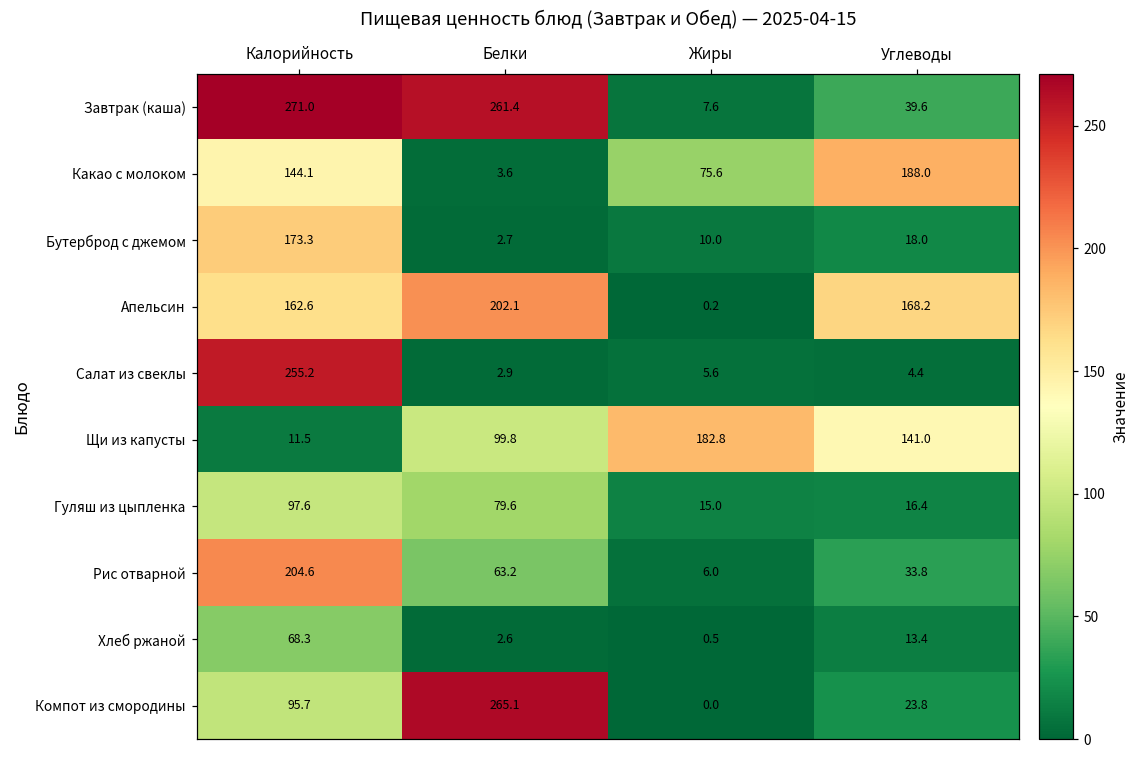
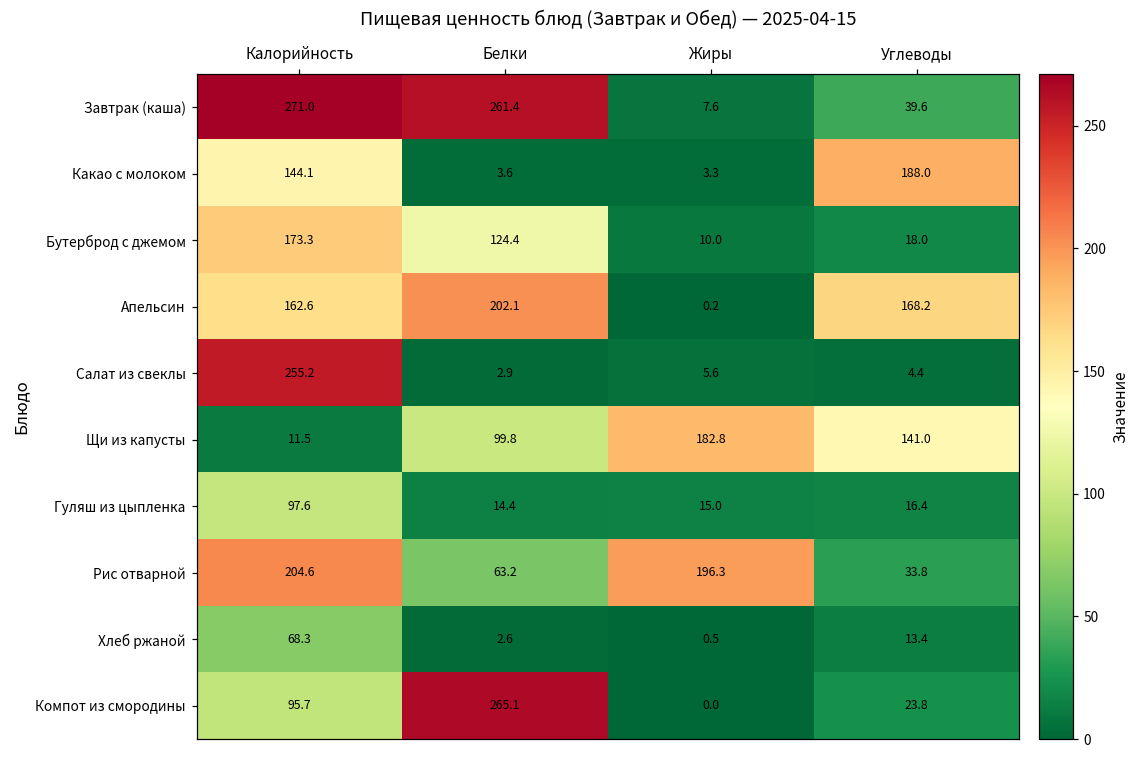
  {
    "Завтрак (каша)": {
      "Калорийность": 271.0,
      "Белки": 261.4,
      "Жиры": 7.6,
      "Углеводы": 39.6
    },
    "Какао с молоком": {
      "Калорийность": 144.1,
      "Белки": 3.6,
-     "Жиры": 75.6,
+     "Жиры": 3.3,
      "Углеводы": 188.0
    },
    "Бутерброд с джемом": {
      "Калорийность": 173.3,
-     "Белки": 2.7,
+     "Белки": 124.4,
      "Жиры": 10.0,
      "Углеводы": 18.0
    },
    "Апельсин": {
      "Калорийность": 162.6,
      "Белки": 202.1,
      "Жиры": 0.2,
      "Углеводы": 168.2
    },
    "Салат из свеклы": {
      "Калорийность": 255.2,
      "Белки": 2.9,
      "Жиры": 5.6,
      "Углеводы": 4.4
    },
    "Щи из капусты": {
      "Калорийность": 11.5,
      "Белки": 99.8,
      "Жиры": 182.8,
      "Углеводы": 141.0
    },
    "Гуляш из цыпленка": {
      "Калорийность": 97.6,
-     "Белки": 79.6,
+     "Белки": 14.4,
      "Жиры": 15.0,
      "Углеводы": 16.4
    },
    "Рис отварной": {
      "Калорийность": 204.6,
      "Белки": 63.2,
-     "Жиры": 6.0,
+     "Жиры": 196.3,
      "Углеводы": 33.8
    },
    "Хлеб ржаной": {
      "Калорийность": 68.3,
      "Белки": 2.6,
      "Жиры": 0.5,
      "Углеводы": 13.4
    },
    "Компот из смородины": {
      "Калорийность": 95.7,
      "Белки": 265.1,
      "Жиры": 0.0,
      "Углеводы": 23.8
    }
  }
